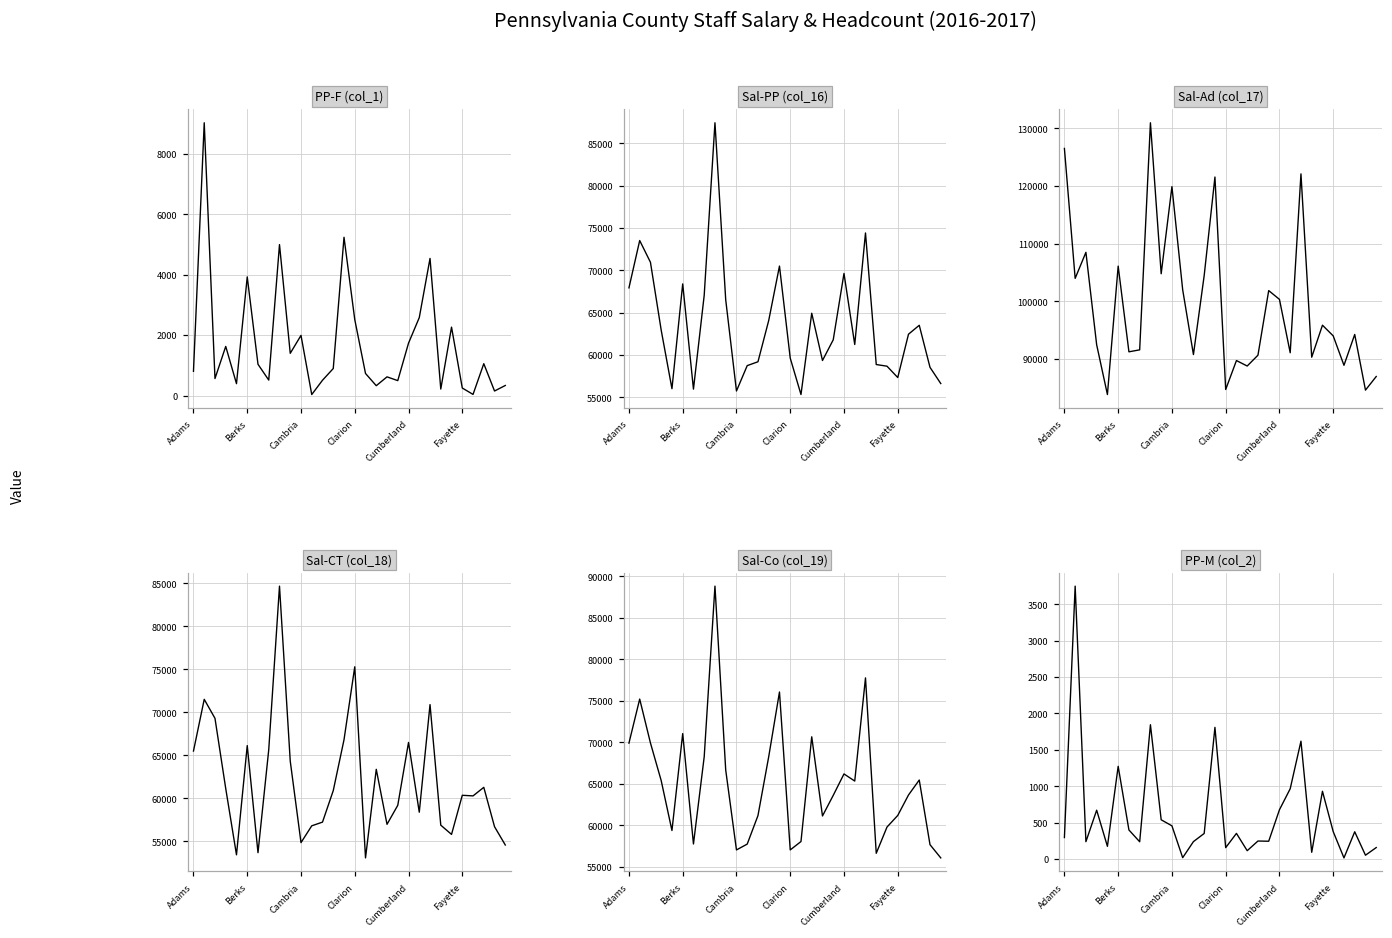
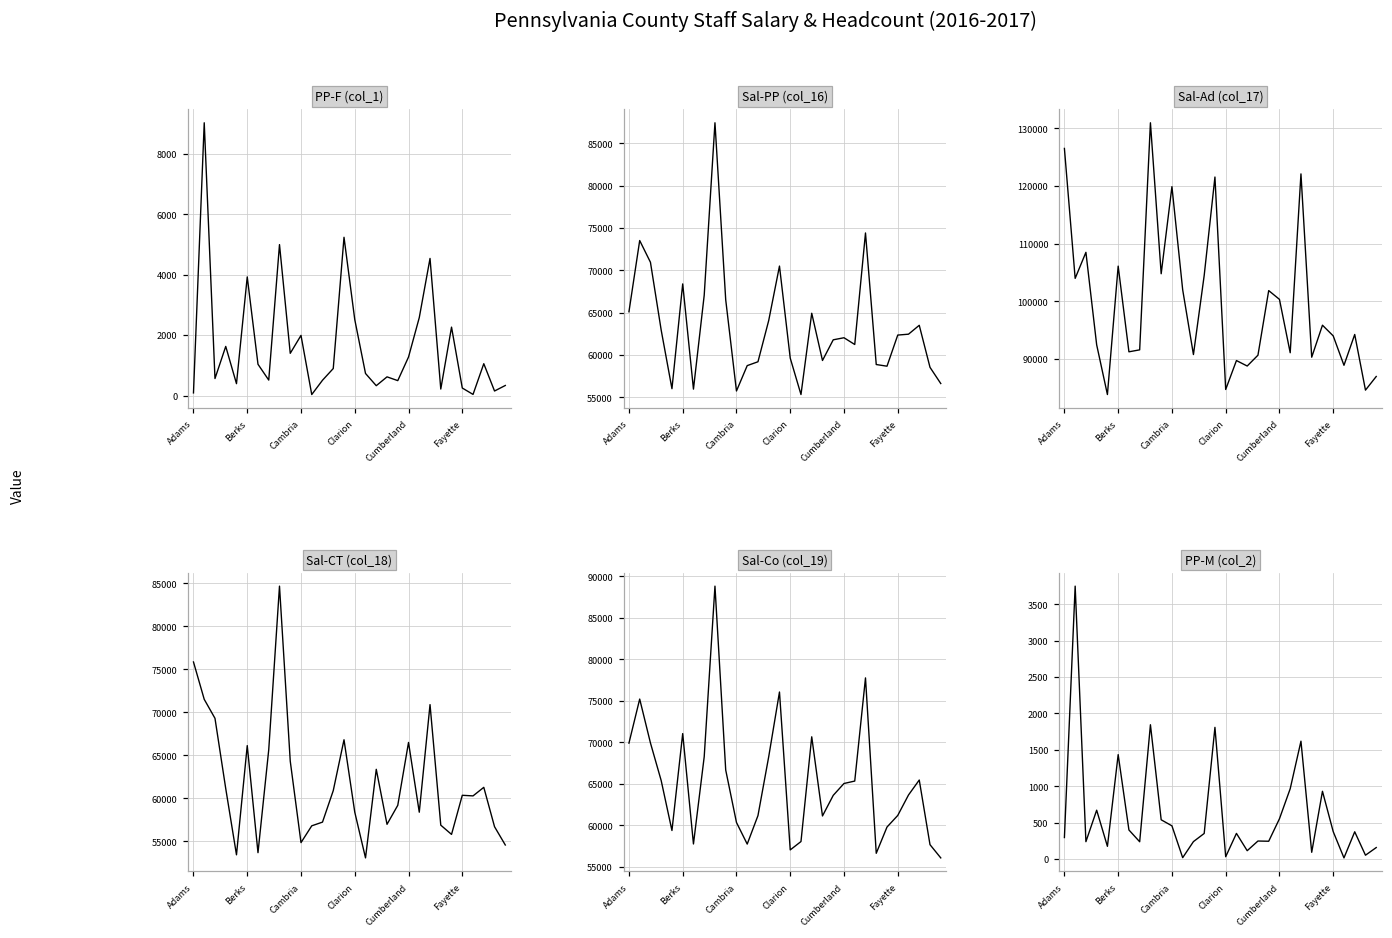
  {
    "PP-F (col_1)": {
-     "Adams": 800,
+     "Adams": 100,
      "Berks": 3900,
      "Cambria": 2000,
      "Clarion": 2500,
-     "Cumberland": 1700,
+     "Cumberland": 1300,
      "Fayette": 200
    },
    "Sal-PP (col_16)": {
-     "Adams": 68000,
+     "Adams": 65000,
      "Berks": 68000,
      "Cambria": 56000,
      "Clarion": 60000,
-     "Cumberland": 70000,
-     "Fayette": 57000
+     "Cumberland": 62000,
+     "Fayette": 62000
    },
    "Sal-Ad (col_17)": {
      "Adams": 127000,
      "Berks": 106000,
      "Cambria": 120000,
      "Clarion": 85000,
      "Cumberland": 100000,
      "Fayette": 94000
    },
    "Sal-CT (col_18)": {
-     "Adams": 65000,
+     "Adams": 76000,
      "Berks": 66000,
      "Cambria": 55000,
-     "Clarion": 75000,
+     "Clarion": 58000,
      "Cumberland": 66000,
      "Fayette": 60000
    },
    "Sal-Co (col_19)": {
      "Adams": 70000,
      "Berks": 71000,
-     "Cambria": 57000,
+     "Cambria": 60000,
      "Clarion": 57000,
-     "Cumberland": 66000,
+     "Cumberland": 65000,
      "Fayette": 61000
    },
    "PP-M (col_2)": {
      "Adams": 300,
-     "Berks": 1300,
+     "Berks": 1400,
      "Cambria": 500,
-     "Clarion": 200,
-     "Cumberland": 700,
+     "Clarion": 0,
+     "Cumberland": 600,
      "Fayette": 400
    }
  }
